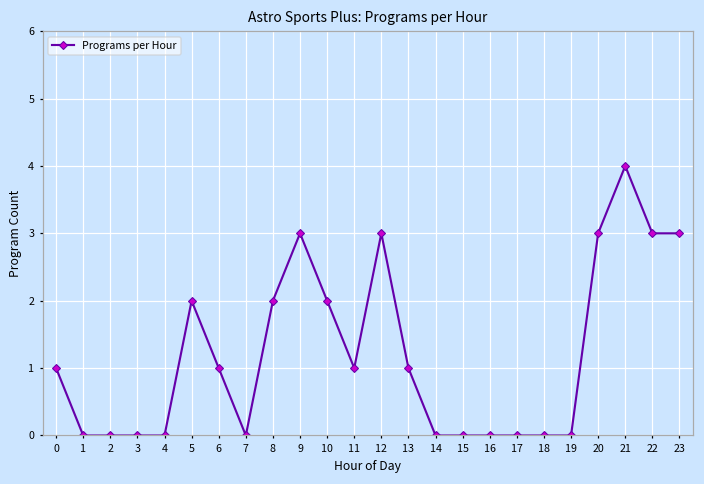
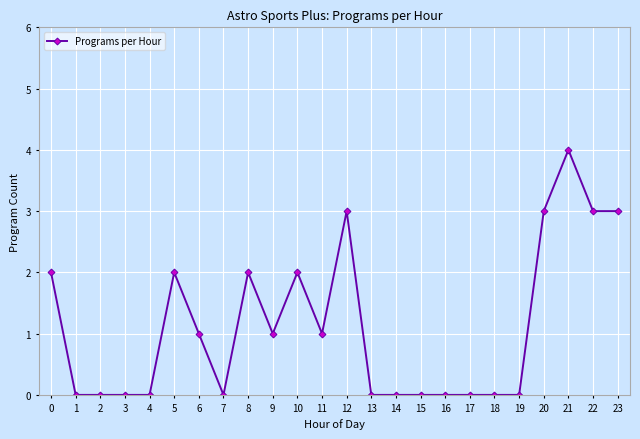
  {
-   "0": 1,
+   "0": 2,
    "1": 0,
    "2": 0,
    "3": 0,
    "4": 0,
    "5": 2,
    "6": 1,
    "7": 0,
    "8": 2,
-   "9": 3,
+   "9": 1,
    "10": 2,
    "11": 1,
    "12": 3,
-   "13": 1,
+   "13": 0,
    "14": 0,
    "15": 0,
    "16": 0,
    "17": 0,
    "18": 0,
    "19": 0,
    "20": 3,
    "21": 4,
    "22": 3,
    "23": 3
  }
